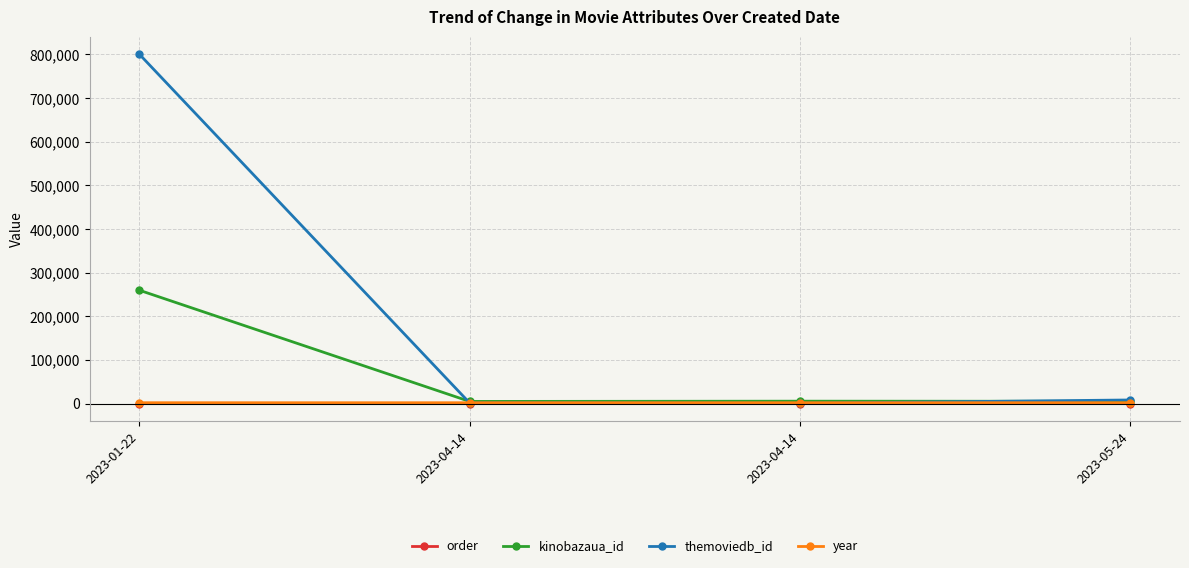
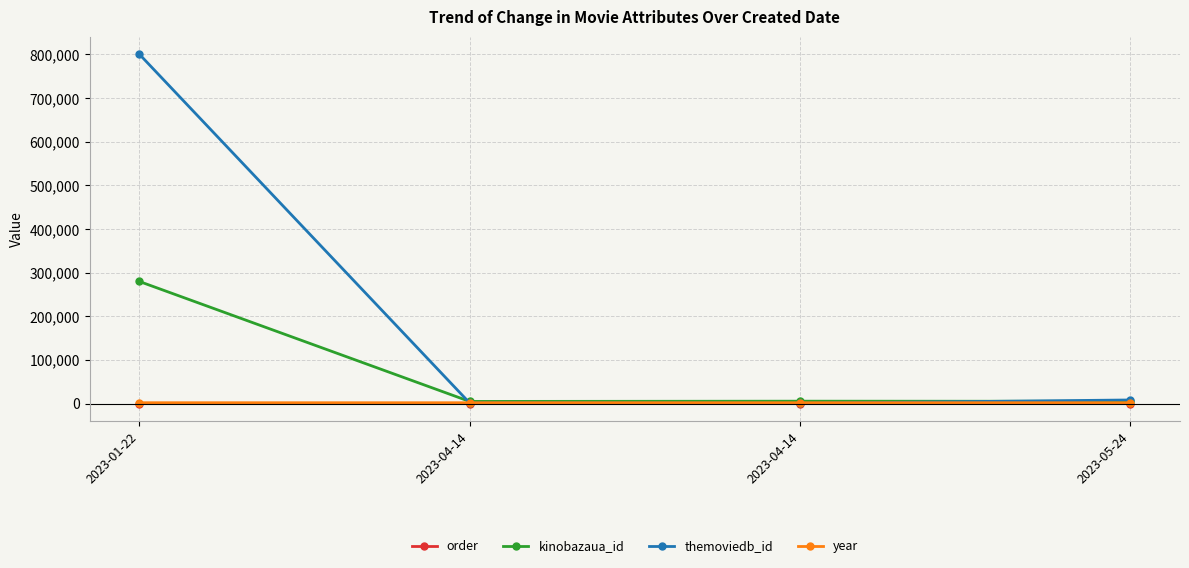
  {
    "kinobazaua_id": {
-     "2023-01-22": "260,000"
+     "2023-01-22": "280,000"
    },
    "themoviedb_id": {
      "2023-01-22": "800,000"
    }
  }
